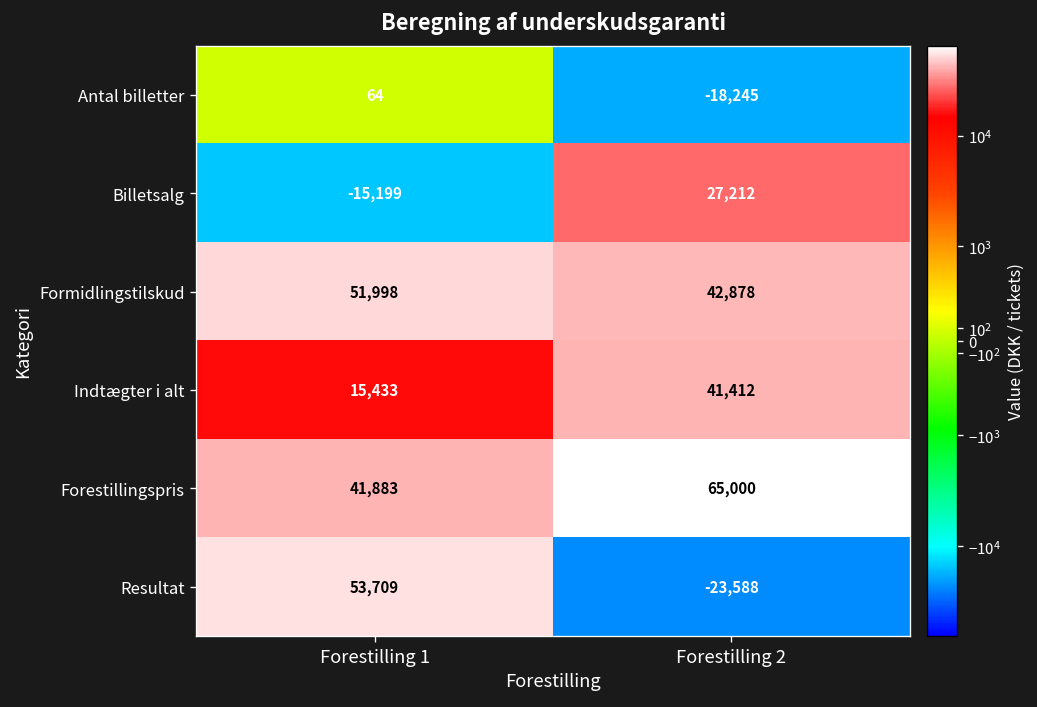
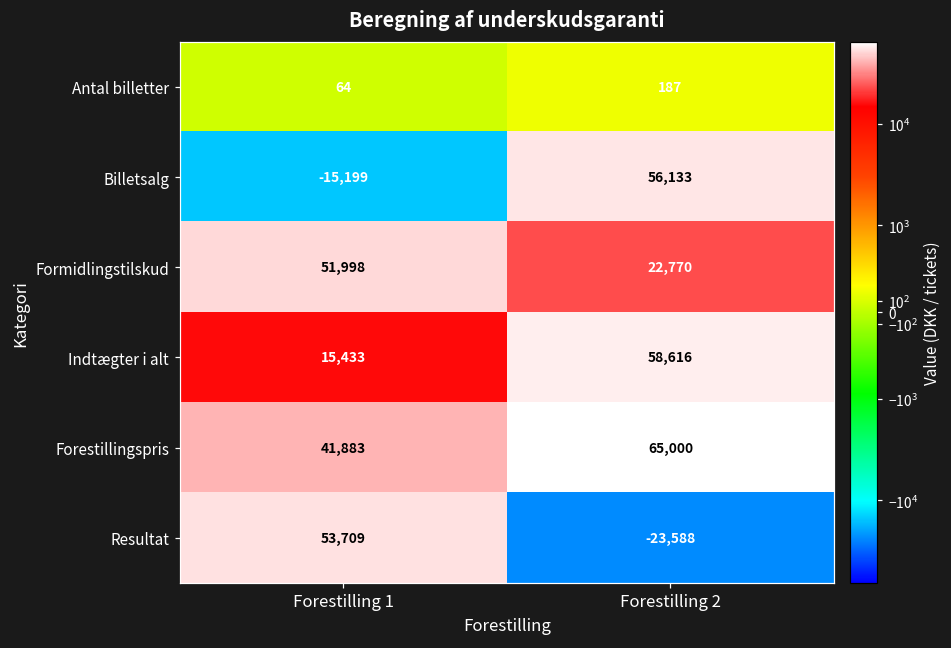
  {
    "Antal billetter": {
      "Forestilling 1": "64",
-     "Forestilling 2": "-18,245"
+     "Forestilling 2": "187"
    },
    "Billetsalg": {
      "Forestilling 1": "-15,199",
-     "Forestilling 2": "27,212"
+     "Forestilling 2": "56,133"
    },
    "Formidlingstilskud": {
      "Forestilling 1": "51,998",
-     "Forestilling 2": "42,878"
+     "Forestilling 2": "22,770"
    },
    "Indtægter i alt": {
      "Forestilling 1": "15,433",
-     "Forestilling 2": "41,412"
+     "Forestilling 2": "58,616"
    },
    "Forestillingspris": {
      "Forestilling 1": "41,883",
      "Forestilling 2": "65,000"
    },
    "Resultat": {
      "Forestilling 1": "53,709",
      "Forestilling 2": "-23,588"
    }
  }
